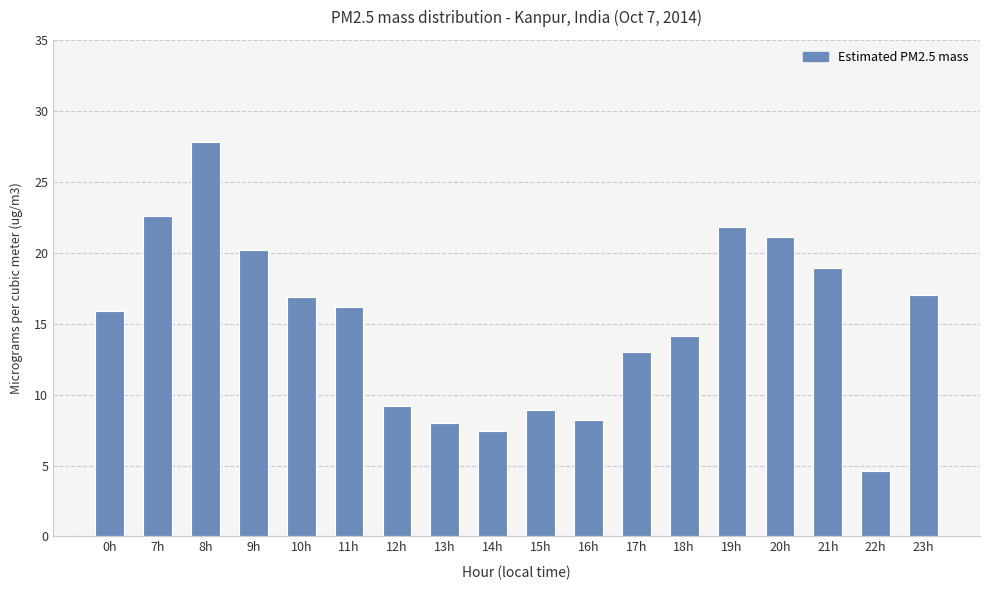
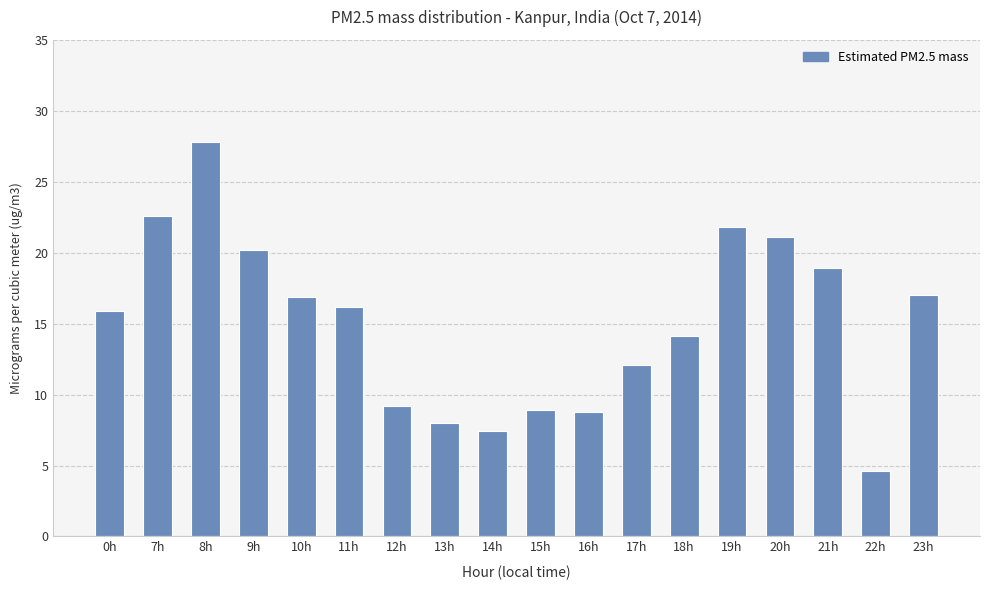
  {
    "0h": 15.9,
    "7h": 22.6,
    "8h": 27.8,
    "9h": 20.2,
    "10h": 16.9,
    "11h": 16.2,
    "12h": 9.2,
    "13h": 8.0,
    "14h": 7.4,
    "15h": 8.9,
-   "16h": 8.2,
-   "17h": 13.0,
+   "16h": 8.8,
+   "17h": 12.1,
    "18h": 14.1,
    "19h": 21.8,
    "20h": 21.1,
    "21h": 18.9,
    "22h": 4.6,
    "23h": 17.0
  }
